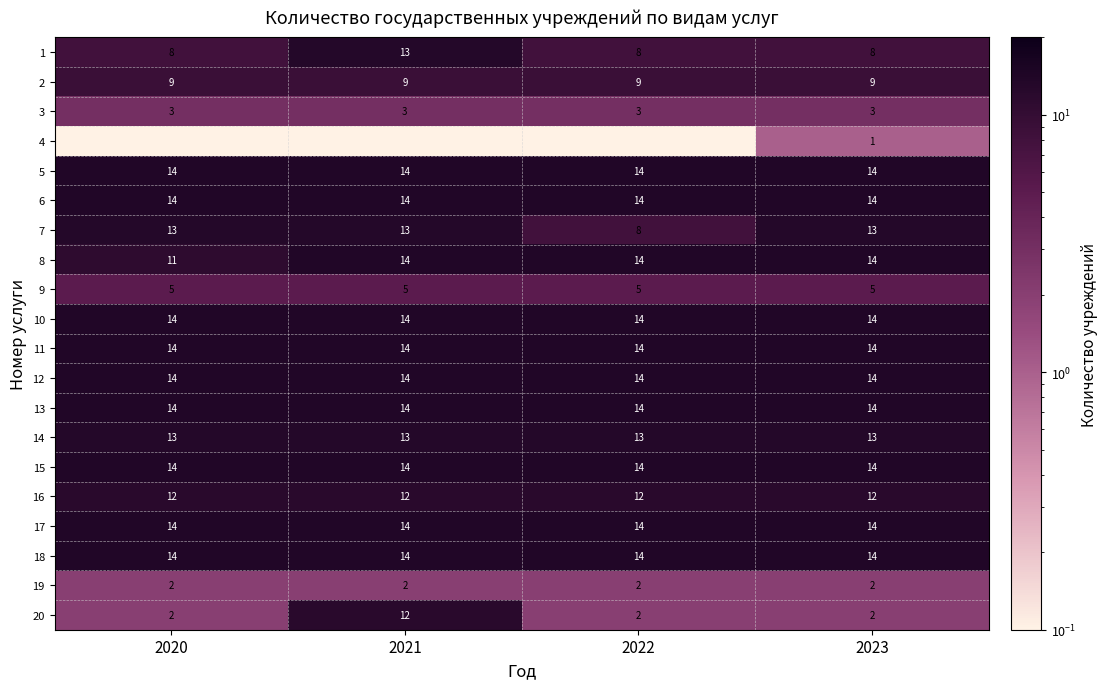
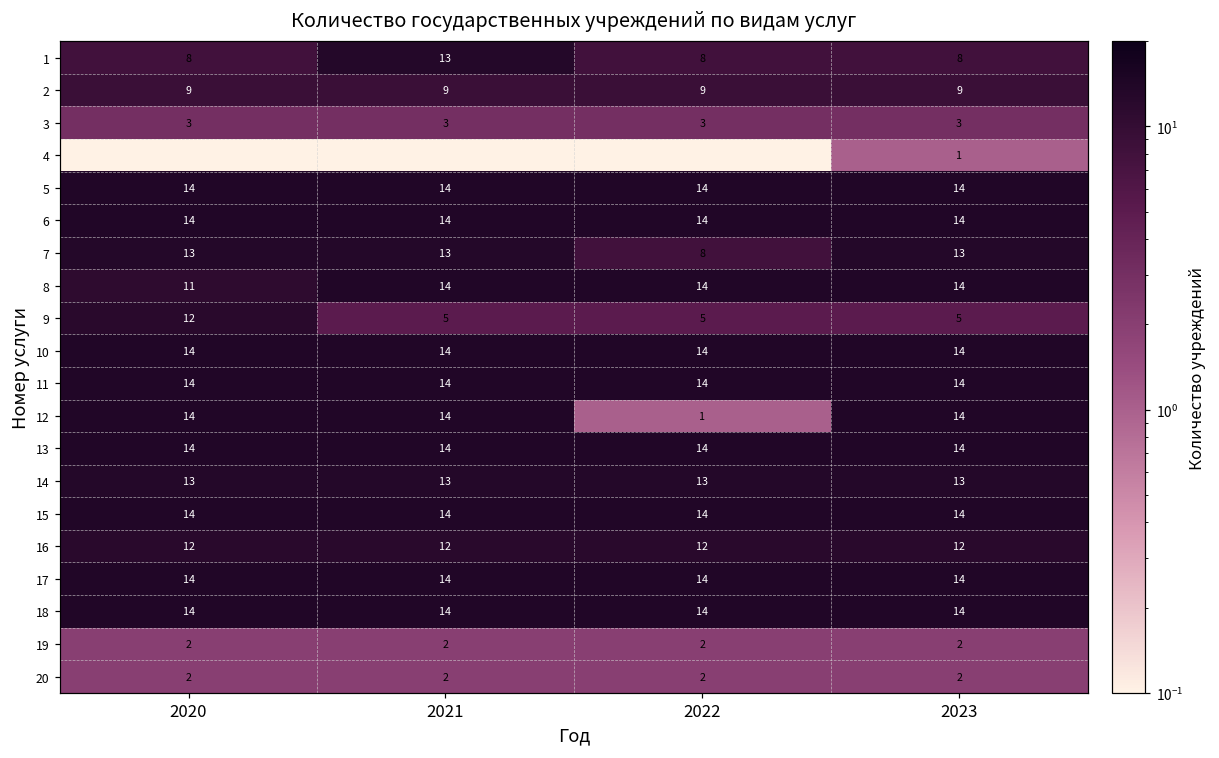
  {
    "1": {
      "2020": 8,
      "2021": 13,
      "2022": 8,
      "2023": 8
    },
    "2": {
      "2020": 9,
      "2021": 9,
      "2022": 9,
      "2023": 9
    },
    "3": {
      "2020": 3,
      "2021": 3,
      "2022": 3,
      "2023": 3
    },
    "4": {
      "2023": 1
    },
    "5": {
      "2020": 14,
      "2021": 14,
      "2022": 14,
      "2023": 14
    },
    "6": {
      "2020": 14,
      "2021": 14,
      "2022": 14,
      "2023": 14
    },
    "7": {
      "2020": 13,
      "2021": 13,
      "2022": 8,
      "2023": 13
    },
    "8": {
      "2020": 11,
      "2021": 14,
      "2022": 14,
      "2023": 14
    },
    "9": {
-     "2020": 5,
+     "2020": 12,
      "2021": 5,
      "2022": 5,
      "2023": 5
    },
    "10": {
      "2020": 14,
      "2021": 14,
      "2022": 14,
      "2023": 14
    },
    "11": {
      "2020": 14,
      "2021": 14,
      "2022": 14,
      "2023": 14
    },
    "12": {
      "2020": 14,
      "2021": 14,
-     "2022": 14,
+     "2022": 1,
      "2023": 14
    },
    "13": {
      "2020": 14,
      "2021": 14,
      "2022": 14,
      "2023": 14
    },
    "14": {
      "2020": 13,
      "2021": 13,
      "2022": 13,
      "2023": 13
    },
    "15": {
      "2020": 14,
      "2021": 14,
      "2022": 14,
      "2023": 14
    },
    "16": {
      "2020": 12,
      "2021": 12,
      "2022": 12,
      "2023": 12
    },
    "17": {
      "2020": 14,
      "2021": 14,
      "2022": 14,
      "2023": 14
    },
    "18": {
      "2020": 14,
      "2021": 14,
      "2022": 14,
      "2023": 14
    },
    "19": {
      "2020": 2,
      "2021": 2,
      "2022": 2,
      "2023": 2
    },
    "20": {
      "2020": 2,
-     "2021": 12,
+     "2021": 2,
      "2022": 2,
      "2023": 2
    }
  }
